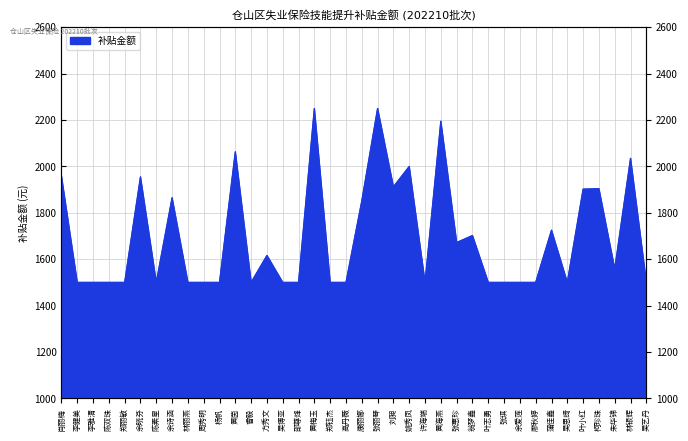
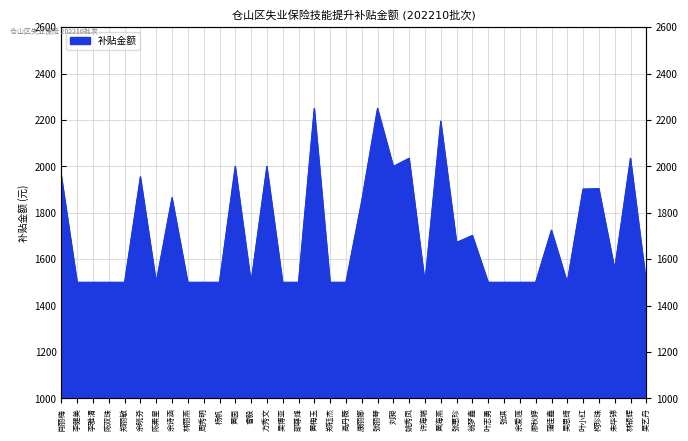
  {
    "肖丽梅": 1960,
    "李健美": 1500,
    "李雅清": 1500,
    "陈双珠": 1500,
    "郑丽敏": 1500,
    "余晓芬": 1960,
    "陈素星": 1500,
    "余诗涵": 1870,
    "林丽燕": 1500,
    "周秀明": 1500,
    "杨帆": 1500,
-   "黄茵": 2060,
+   "黄茵": 2000,
    "曾毅": 1500,
-   "方秀文": 1620,
+   "方秀文": 2000,
    "吴博亚": 1500,
    "邵尊烽": 1500,
    "黄梅玉": 2250,
    "郑钰杰": 1500,
    "高丹薇": 1500,
    "康丽娜": 1850,
    "张丽琴": 2250,
-   "刘昶": 1910,
-   "姚秀凤": 2000,
+   "刘昶": 2000,
+   "姚秀凤": 2040,
    "许海端": 1500,
    "黄海燕": 2200,
    "张惠珍": 1670,
    "翁梦鑫": 1700,
    "叶志勇": 1500,
    "张琪": 1500,
    "余爱莲": 1500,
    "廖秋婷": 1500,
    "蒲佳鑫": 1730,
    "吴思绮": 1500,
    "叶小红": 1900,
    "柯珍珠": 1900,
    "朱华锦": 1560,
    "林银辉": 2040,
    "吴艺丹": 1500
  }
